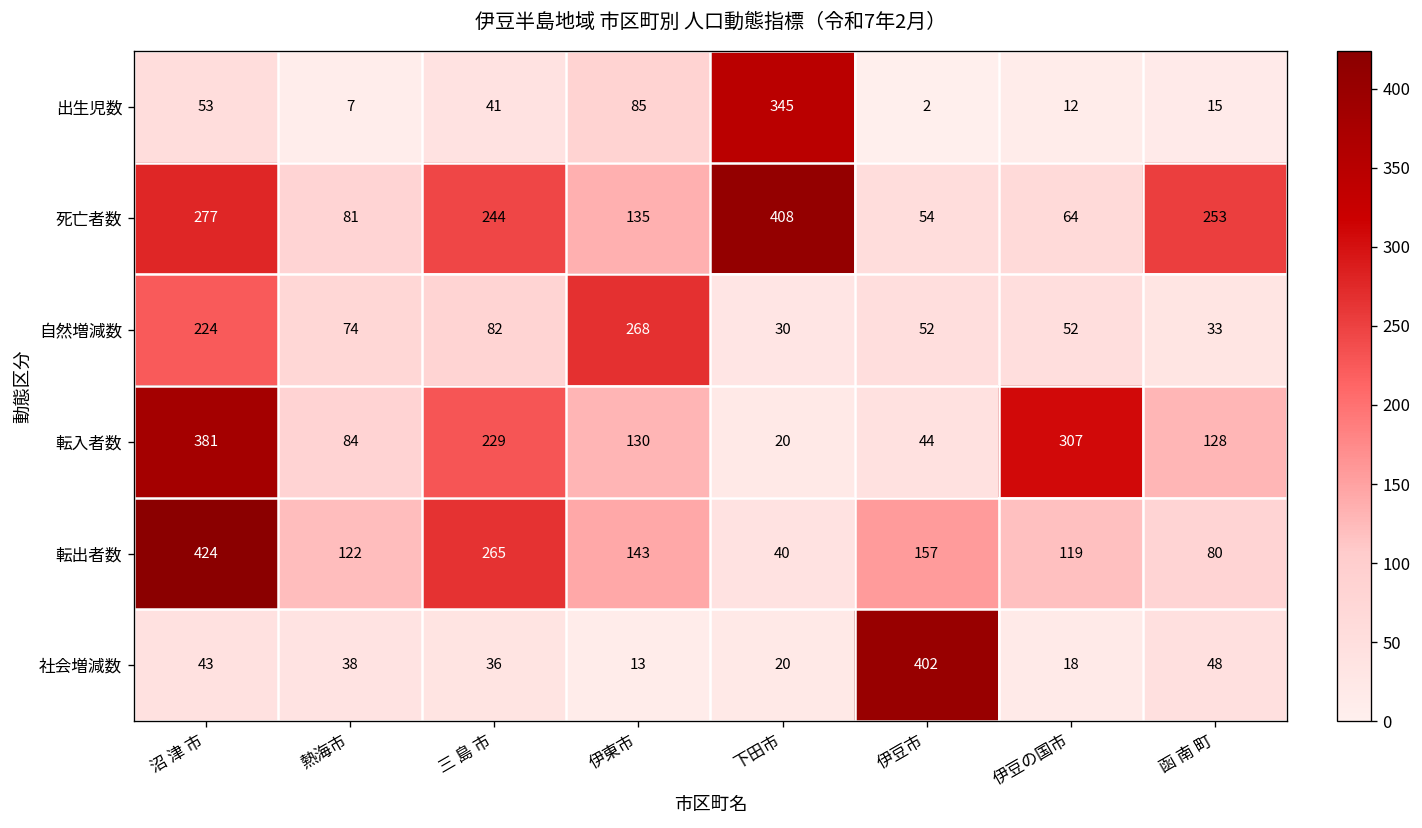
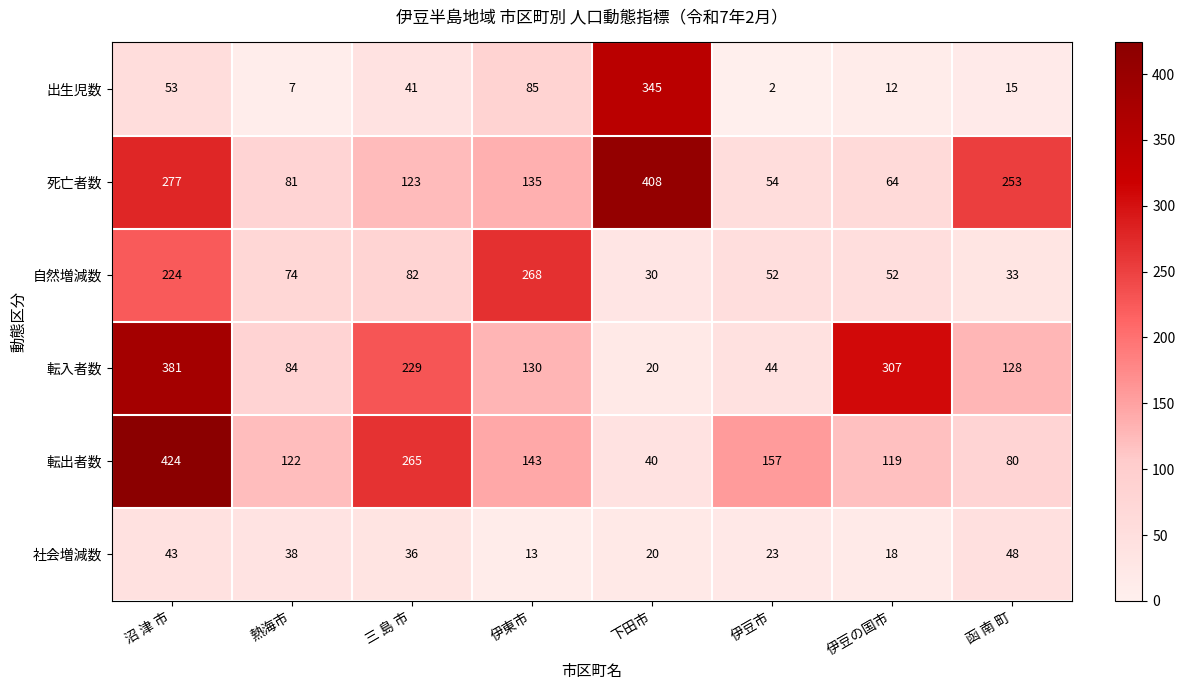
  {
    "出生児数": {
      "沼 津 市": 53,
      "熱海市": 7,
      "三 島 市": 41,
      "伊東市": 85,
      "下田市": 345,
      "伊豆市": 2,
      "伊豆の国市": 12,
      "函 南 町": 15
    },
    "死亡者数": {
      "沼 津 市": 277,
      "熱海市": 81,
-     "三 島 市": 244,
+     "三 島 市": 123,
      "伊東市": 135,
      "下田市": 408,
      "伊豆市": 54,
      "伊豆の国市": 64,
      "函 南 町": 253
    },
    "自然増減数": {
      "沼 津 市": 224,
      "熱海市": 74,
      "三 島 市": 82,
      "伊東市": 268,
      "下田市": 30,
      "伊豆市": 52,
      "伊豆の国市": 52,
      "函 南 町": 33
    },
    "転入者数": {
      "沼 津 市": 381,
      "熱海市": 84,
      "三 島 市": 229,
      "伊東市": 130,
      "下田市": 20,
      "伊豆市": 44,
      "伊豆の国市": 307,
      "函 南 町": 128
    },
    "転出者数": {
      "沼 津 市": 424,
      "熱海市": 122,
      "三 島 市": 265,
      "伊東市": 143,
      "下田市": 40,
      "伊豆市": 157,
      "伊豆の国市": 119,
      "函 南 町": 80
    },
    "社会増減数": {
      "沼 津 市": 43,
      "熱海市": 38,
      "三 島 市": 36,
      "伊東市": 13,
      "下田市": 20,
-     "伊豆市": 402,
+     "伊豆市": 23,
      "伊豆の国市": 18,
      "函 南 町": 48
    }
  }
